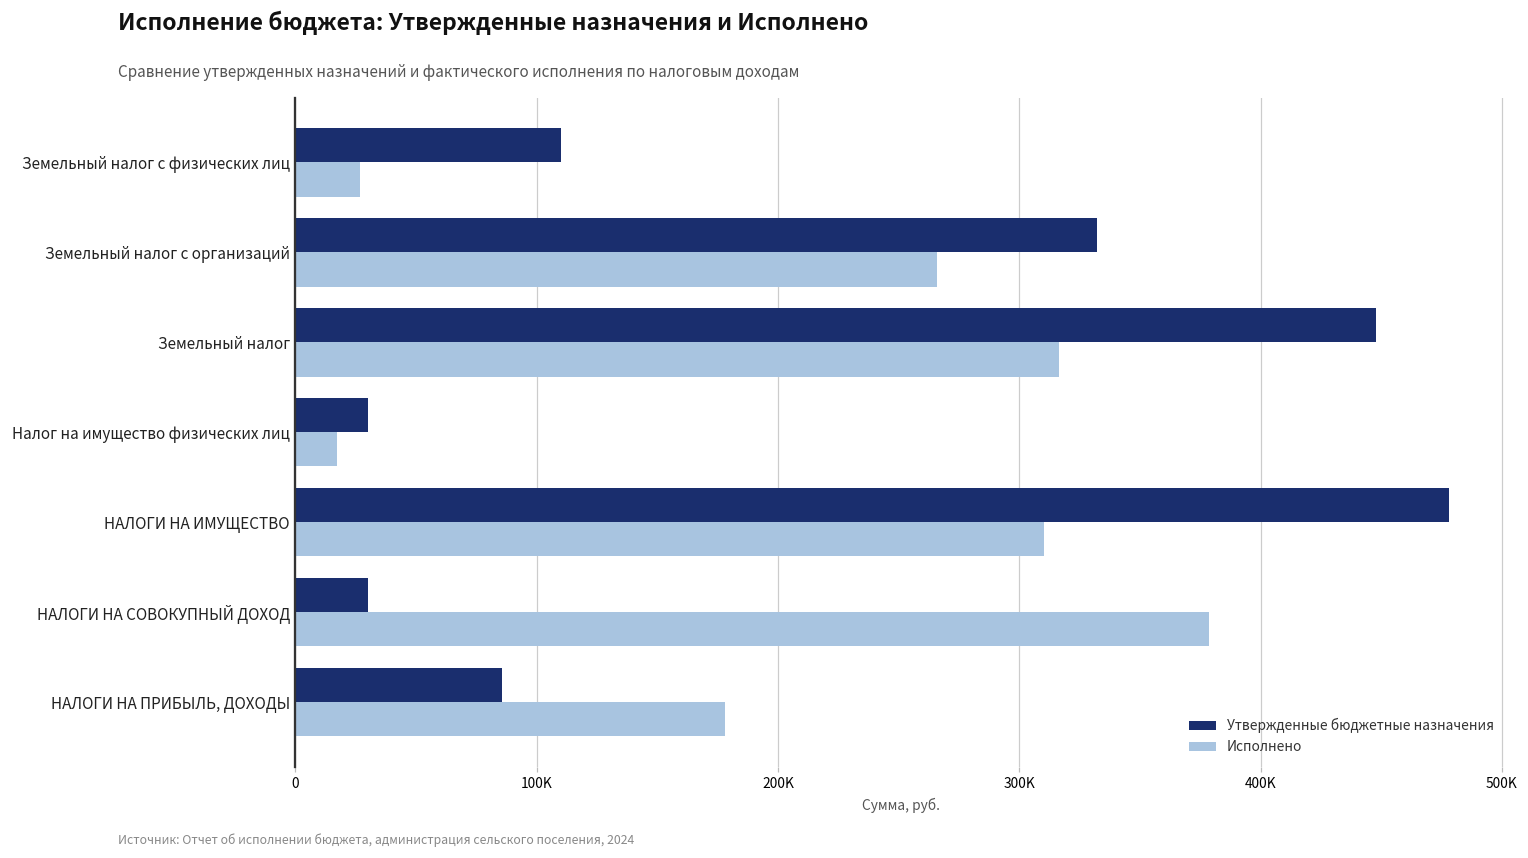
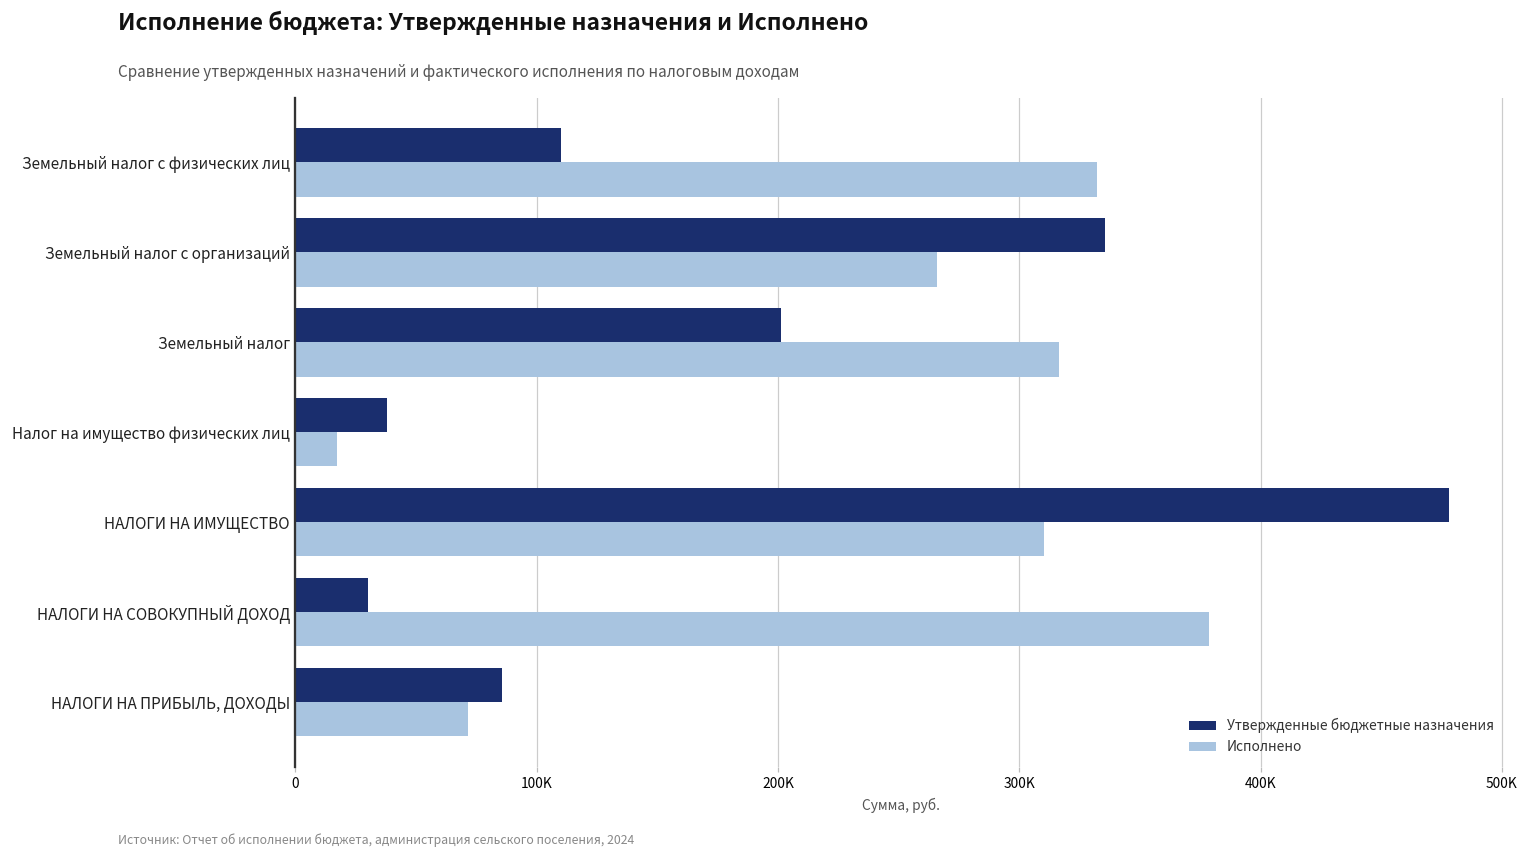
  {
    "Утвержденные бюджетные назначения": {
      "Земельный налог с физических лиц": 110000,
-     "Земельный налог с организаций": 332000,
-     "Земельный налог": 448000,
-     "Налог на имущество физических лиц": 30000,
+     "Земельный налог с организаций": 336000,
+     "Земельный налог": 201000,
+     "Налог на имущество физических лиц": 38000,
      "НАЛОГИ НА ИМУЩЕСТВО": 478000,
      "НАЛОГИ НА СОВОКУПНЫЙ ДОХОД": 30000,
      "НАЛОГИ НА ПРИБЫЛЬ, ДОХОДЫ": 85000
    },
    "Исполнено": {
-     "Земельный налог с физических лиц": 27000,
+     "Земельный налог с физических лиц": 332000,
      "Земельный налог с организаций": 266000,
      "Земельный налог": 316000,
      "Налог на имущество физических лиц": 17000,
      "НАЛОГИ НА ИМУЩЕСТВО": 310000,
      "НАЛОГИ НА СОВОКУПНЫЙ ДОХОД": 379000,
-     "НАЛОГИ НА ПРИБЫЛЬ, ДОХОДЫ": 178000
+     "НАЛОГИ НА ПРИБЫЛЬ, ДОХОДЫ": 72000
    }
  }
